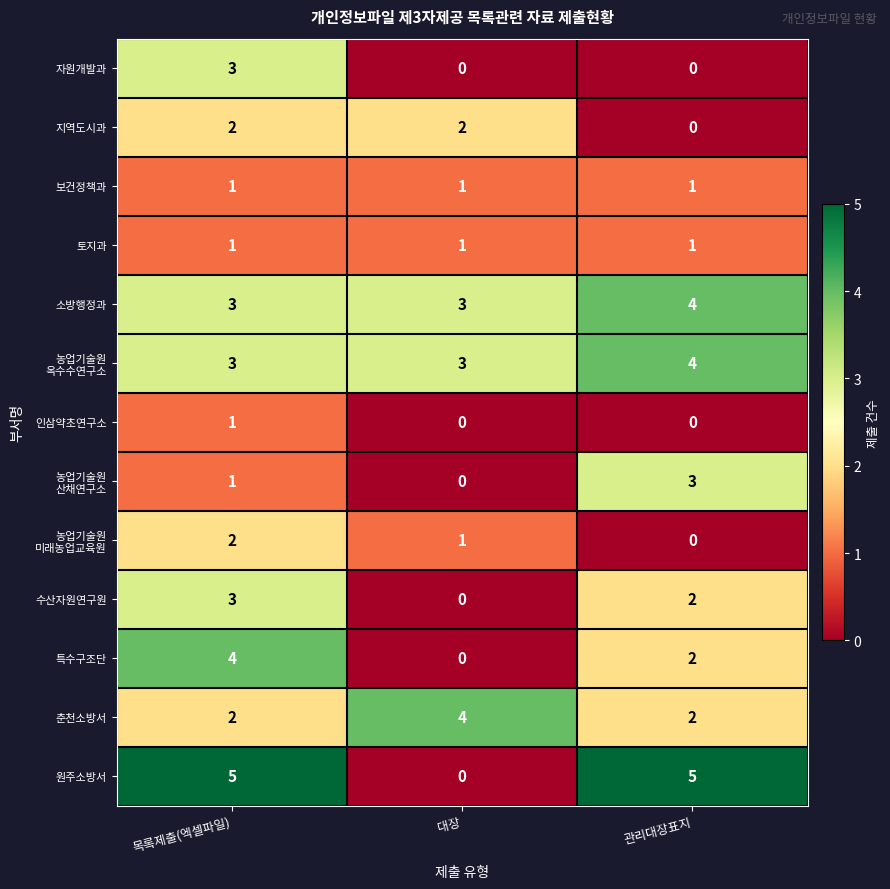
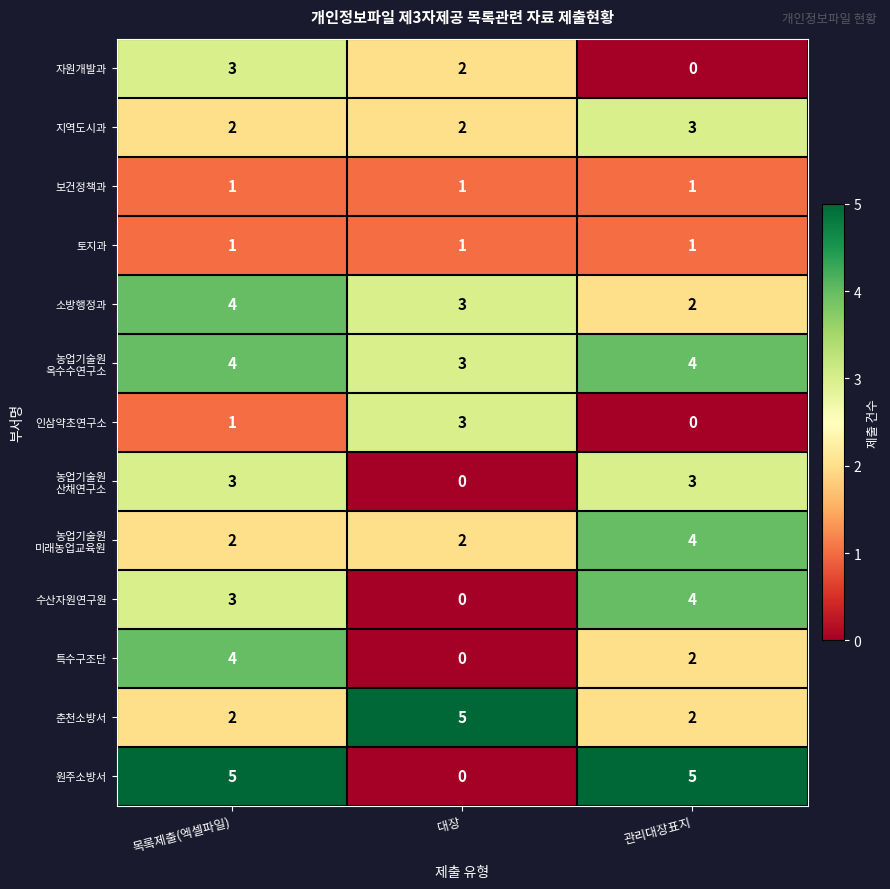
  {
    "자원개발과": {
      "목록제출(엑셀파일)": 3,
-     "대장": 0,
+     "대장": 2,
      "관리대장표지": 0
    },
    "지역도시과": {
      "목록제출(엑셀파일)": 2,
      "대장": 2,
-     "관리대장표지": 0
+     "관리대장표지": 3
    },
    "보건정책과": {
      "목록제출(엑셀파일)": 1,
      "대장": 1,
      "관리대장표지": 1
    },
    "토지과": {
      "목록제출(엑셀파일)": 1,
      "대장": 1,
      "관리대장표지": 1
    },
    "소방행정과": {
-     "목록제출(엑셀파일)": 3,
+     "목록제출(엑셀파일)": 4,
      "대장": 3,
-     "관리대장표지": 4
+     "관리대장표지": 2
    },
    "농업기술원 옥수수연구소": {
-     "목록제출(엑셀파일)": 3,
+     "목록제출(엑셀파일)": 4,
      "대장": 3,
      "관리대장표지": 4
    },
    "인삼약초연구소": {
      "목록제출(엑셀파일)": 1,
-     "대장": 0,
+     "대장": 3,
      "관리대장표지": 0
    },
    "농업기술원 산채연구소": {
-     "목록제출(엑셀파일)": 1,
+     "목록제출(엑셀파일)": 3,
      "대장": 0,
      "관리대장표지": 3
    },
    "농업기술원 미래농업교육원": {
      "목록제출(엑셀파일)": 2,
-     "대장": 1,
-     "관리대장표지": 0
+     "대장": 2,
+     "관리대장표지": 4
    },
    "수산자원연구원": {
      "목록제출(엑셀파일)": 3,
      "대장": 0,
-     "관리대장표지": 2
+     "관리대장표지": 4
    },
    "특수구조단": {
      "목록제출(엑셀파일)": 4,
      "대장": 0,
      "관리대장표지": 2
    },
    "춘천소방서": {
      "목록제출(엑셀파일)": 2,
-     "대장": 4,
+     "대장": 5,
      "관리대장표지": 2
    },
    "원주소방서": {
      "목록제출(엑셀파일)": 5,
      "대장": 0,
      "관리대장표지": 5
    }
  }
